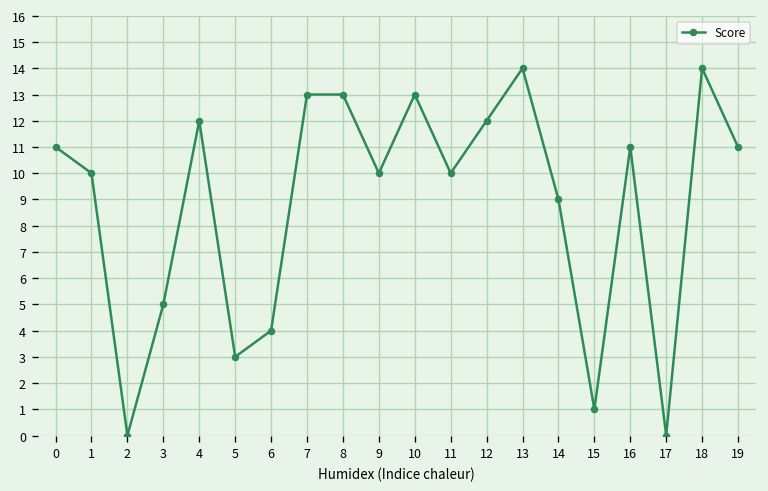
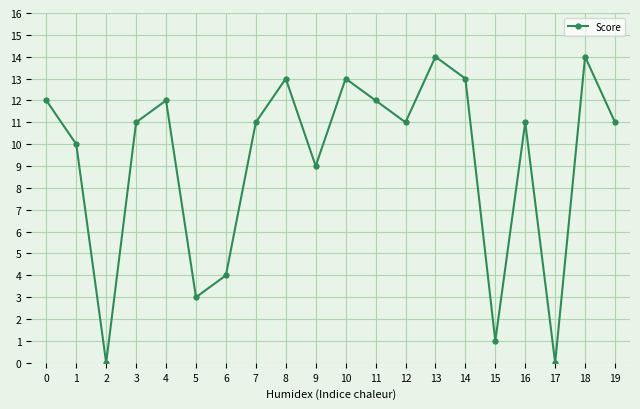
  {
-   "0": 11,
+   "0": 12,
    "1": 10,
    "2": 0,
-   "3": 5,
+   "3": 11,
    "4": 12,
    "5": 3,
    "6": 4,
-   "7": 13,
+   "7": 11,
    "8": 13,
-   "9": 10,
+   "9": 9,
    "10": 13,
-   "11": 10,
-   "12": 12,
+   "11": 12,
+   "12": 11,
    "13": 14,
-   "14": 9,
+   "14": 13,
    "15": 1,
    "16": 11,
    "17": 0,
    "18": 14,
    "19": 11
  }
